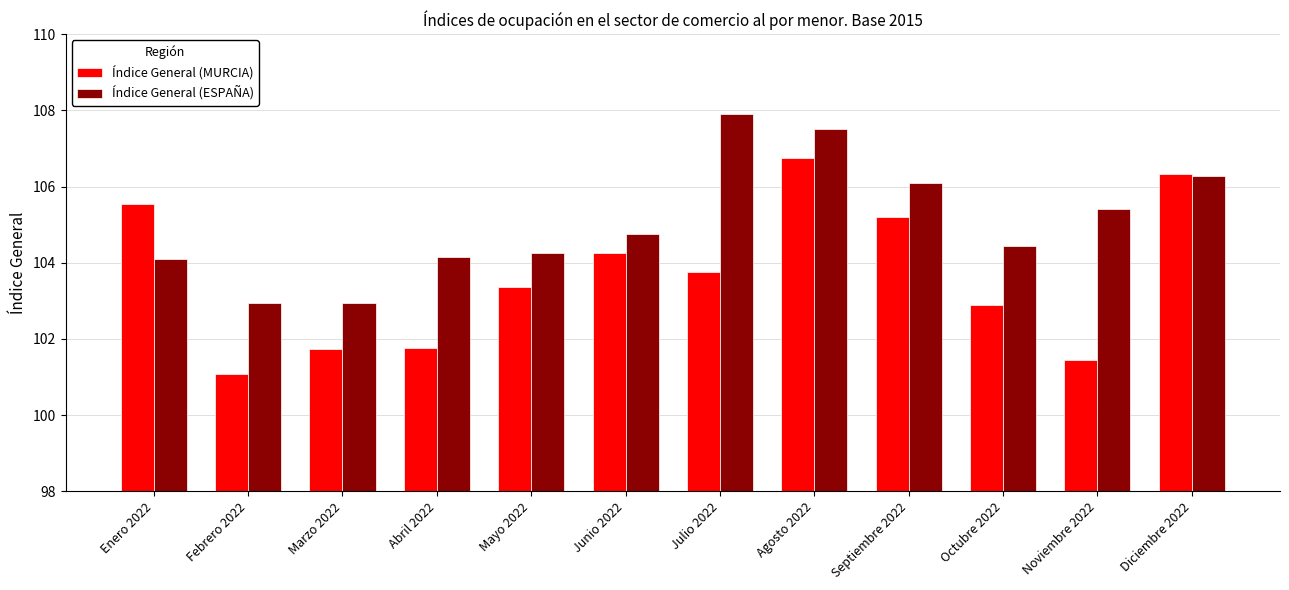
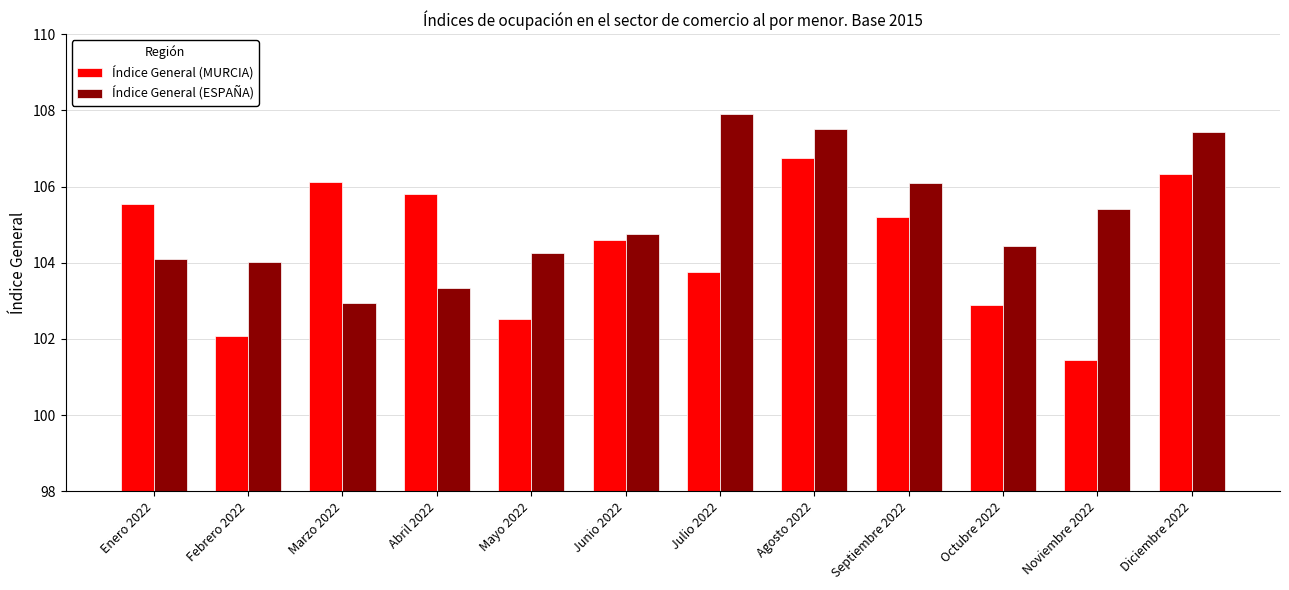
  {
    "Índice General (MURCIA)": {
      "Enero 2022": 105.5,
-     "Febrero 2022": 101.1,
-     "Marzo 2022": 101.7,
-     "Abril 2022": 101.8,
-     "Mayo 2022": 103.4,
-     "Junio 2022": 104.3,
+     "Febrero 2022": 102.1,
+     "Marzo 2022": 106.1,
+     "Abril 2022": 105.8,
+     "Mayo 2022": 102.5,
+     "Junio 2022": 104.6,
      "Julio 2022": 103.8,
      "Agosto 2022": 106.7,
      "Septiembre 2022": 105.2,
      "Octubre 2022": 102.9,
      "Noviembre 2022": 101.5,
      "Diciembre 2022": 106.3
    },
    "Índice General (ESPAÑA)": {
      "Enero 2022": 104.1,
-     "Febrero 2022": 102.9,
+     "Febrero 2022": 104.0,
      "Marzo 2022": 102.9,
-     "Abril 2022": 104.1,
+     "Abril 2022": 103.3,
      "Mayo 2022": 104.2,
      "Junio 2022": 104.8,
      "Julio 2022": 107.9,
      "Agosto 2022": 107.5,
      "Septiembre 2022": 106.1,
      "Octubre 2022": 104.4,
      "Noviembre 2022": 105.4,
-     "Diciembre 2022": 106.3
+     "Diciembre 2022": 107.4
    }
  }
